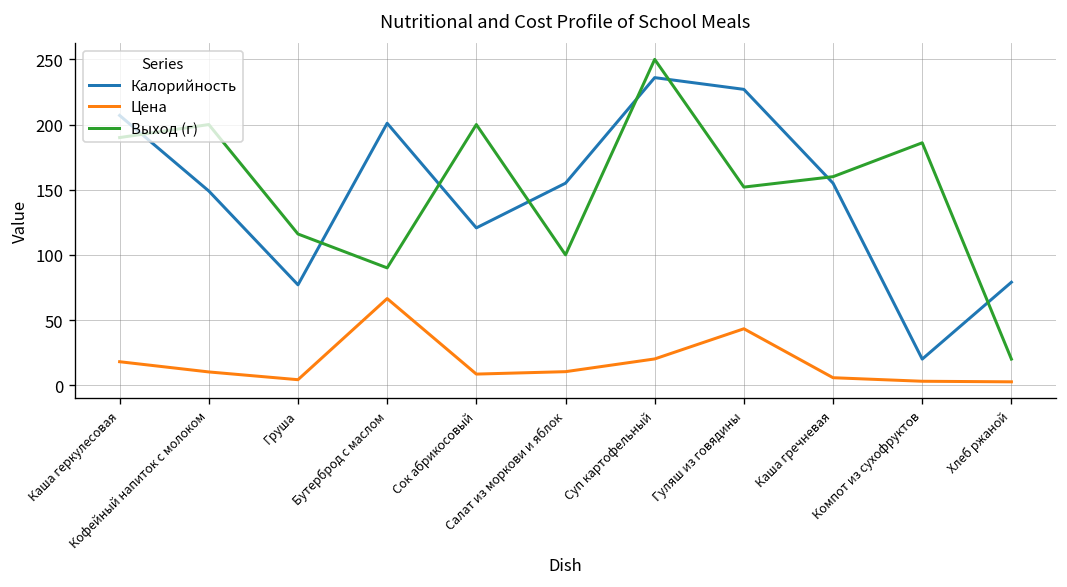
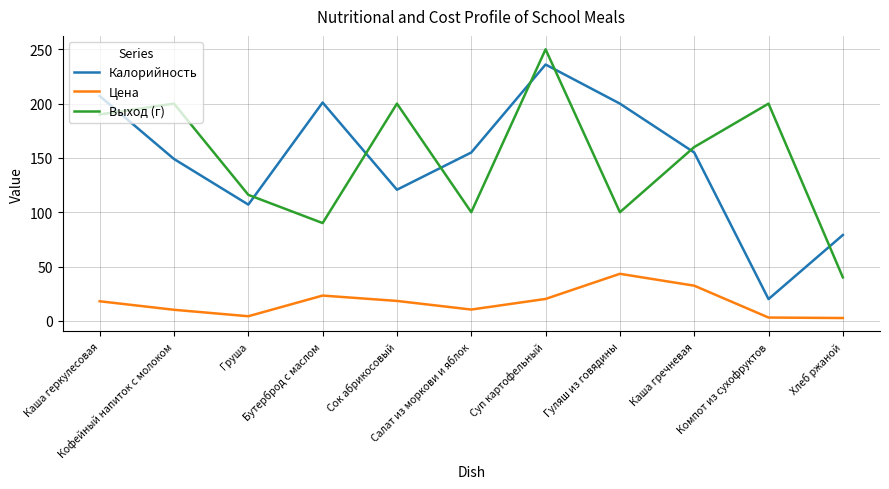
  {
    "Калорийность": {
      "Кофейный напиток с молоком": 149,
-     "Груша": 77,
+     "Груша": 107,
      "Бутерброд с маслом": 201,
      "Сок абрикосовый": 121,
      "Салат из моркови и яблок": 155,
      "Суп картофельный": 236,
-     "Гуляш из говядины": 227,
+     "Гуляш из говядины": 200,
      "Каша гречневая": 155,
      "Компот из сухофруктов": 20,
      "Хлеб ржаной": 79
    },
    "Цена": {
      "Каша геркулесовая": 18,
      "Кофейный напиток с молоком": 10,
      "Груша": 4,
-     "Бутерброд с маслом": 66,
-     "Сок абрикосовый": 9,
+     "Бутерброд с маслом": 23,
+     "Сок абрикосовый": 18,
      "Салат из моркови и яблок": 10,
      "Суп картофельный": 20,
      "Гуляш из говядины": 43,
-     "Каша гречневая": 6,
+     "Каша гречневая": 32,
      "Компот из сухофруктов": 3,
      "Хлеб ржаной": 3
    },
    "Выход (г)": {
      "Груша": 116,
      "Бутерброд с маслом": 90,
      "Сок абрикосовый": 200,
      "Салат из моркови и яблок": 100,
      "Суп картофельный": 250,
-     "Гуляш из говядины": 152,
+     "Гуляш из говядины": 100,
      "Каша гречневая": 160,
-     "Компот из сухофруктов": 186,
-     "Хлеб ржаной": 20
+     "Компот из сухофруктов": 200,
+     "Хлеб ржаной": 40
    }
  }
